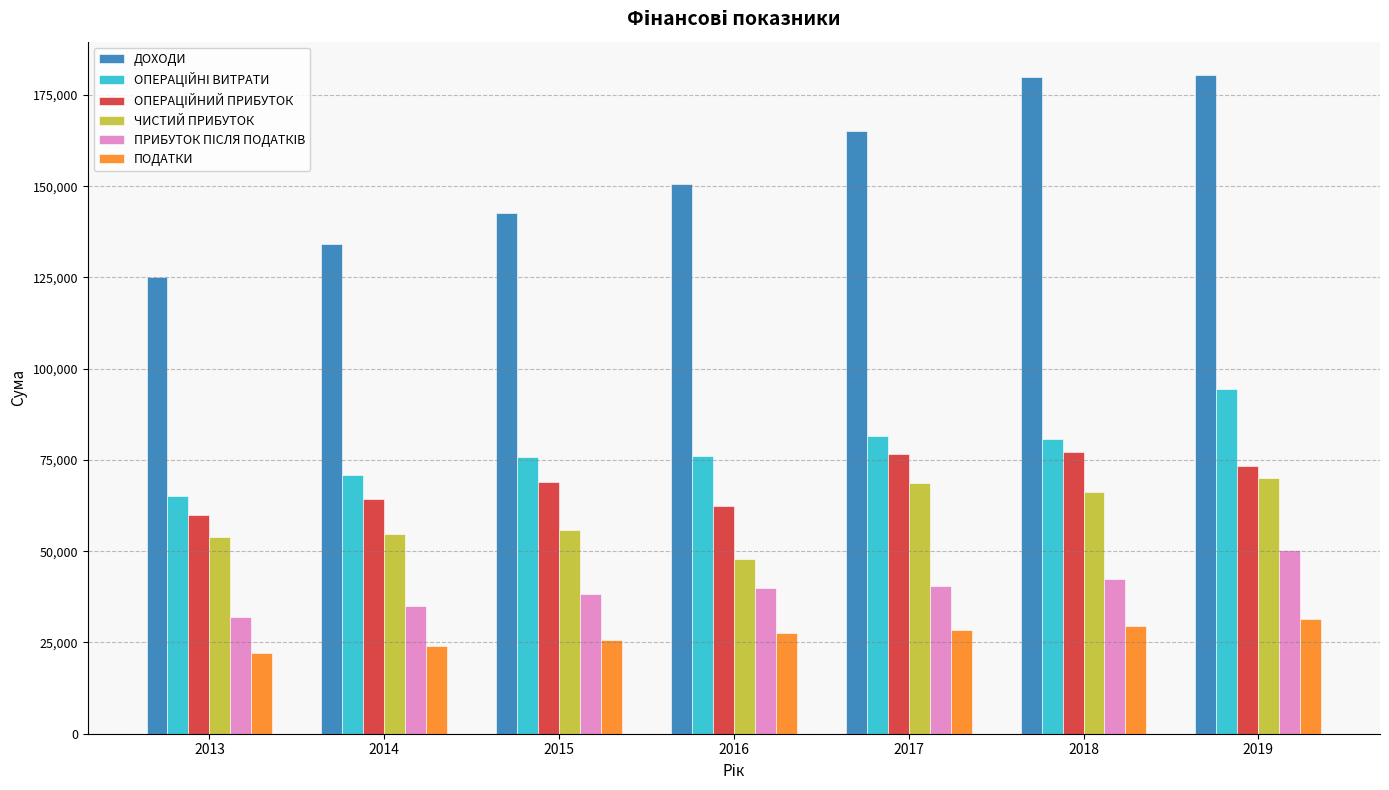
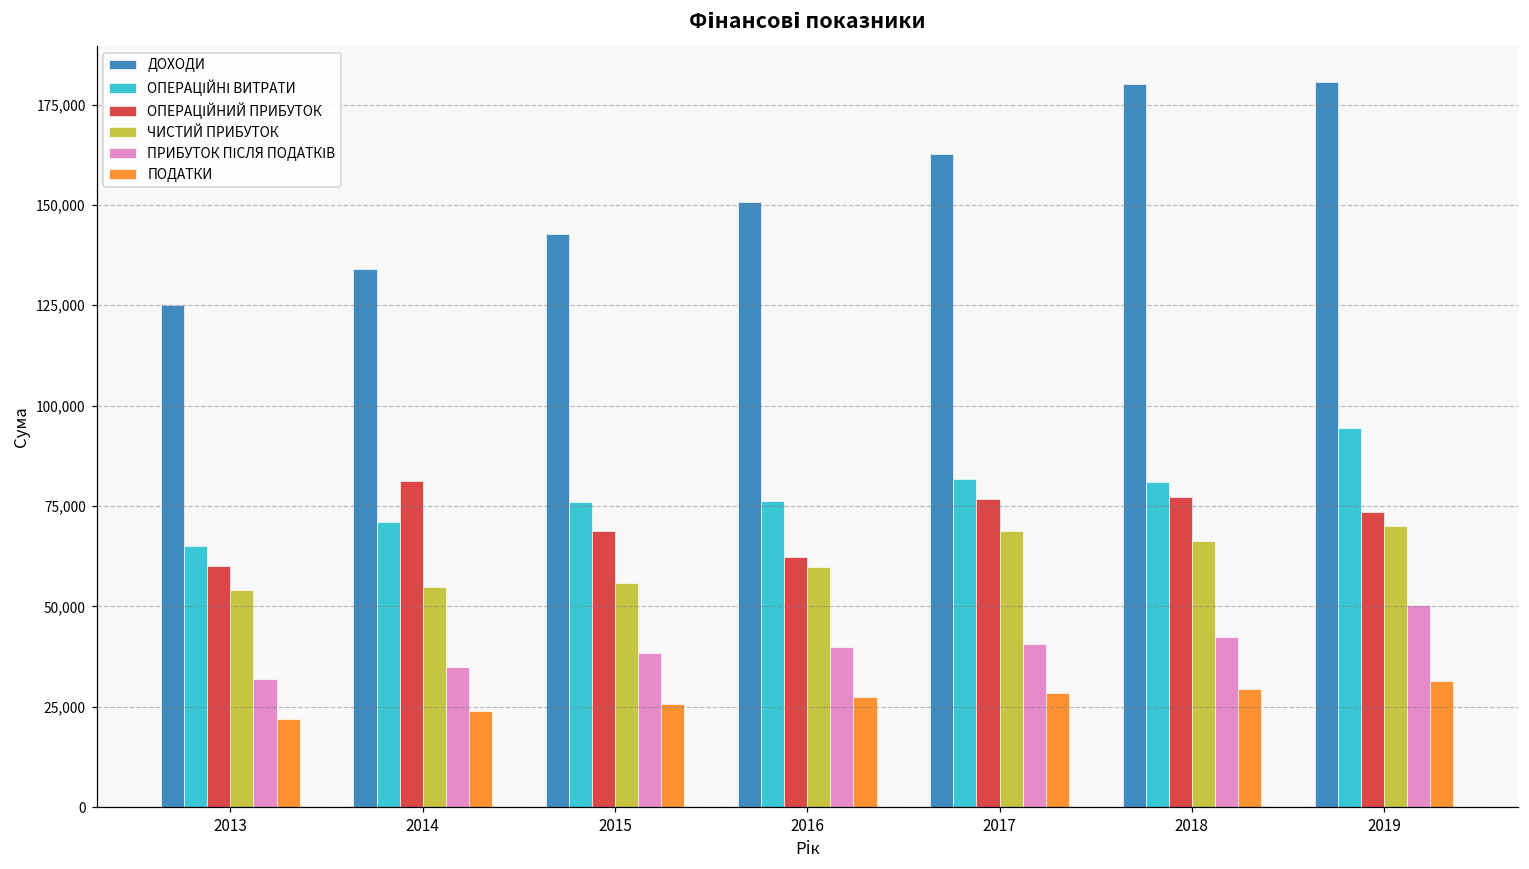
  {
    "ДОХОДИ": {
      "2013": "125,000",
      "2014": "134,000",
      "2015": "143,000",
      "2016": "151,000",
-     "2017": "165,000",
+     "2017": "163,000",
      "2018": "180,000",
      "2019": "181,000"
    },
    "ОПЕРАЦІЙНІ ВИТРАТИ": {
      "2013": "65,000",
      "2014": "71,000",
      "2015": "76,000",
      "2016": "76,000",
      "2017": "82,000",
      "2018": "81,000",
      "2019": "94,000"
    },
    "ОПЕРАЦІЙНИЙ ПРИБУТОК": {
      "2013": "60,000",
-     "2014": "64,000",
+     "2014": "81,000",
      "2015": "69,000",
      "2016": "62,000",
      "2017": "77,000",
      "2018": "77,000",
      "2019": "73,000"
    },
    "ЧИСТИЙ ПРИБУТОК": {
      "2013": "54,000",
      "2014": "55,000",
      "2015": "56,000",
-     "2016": "48,000",
+     "2016": "60,000",
      "2017": "69,000",
      "2018": "66,000",
      "2019": "70,000"
    },
    "ПРИБУТОК ПІСЛЯ ПОДАТКІВ": {
      "2013": "32,000",
      "2014": "35,000",
      "2015": "38,000",
      "2016": "40,000",
      "2017": "41,000",
      "2018": "42,000",
      "2019": "50,000"
    },
    "ПОДАТКИ": {
      "2013": "22,000",
      "2014": "24,000",
      "2015": "26,000",
      "2016": "27,000",
      "2017": "28,000",
      "2018": "29,000",
      "2019": "31,000"
    }
  }
